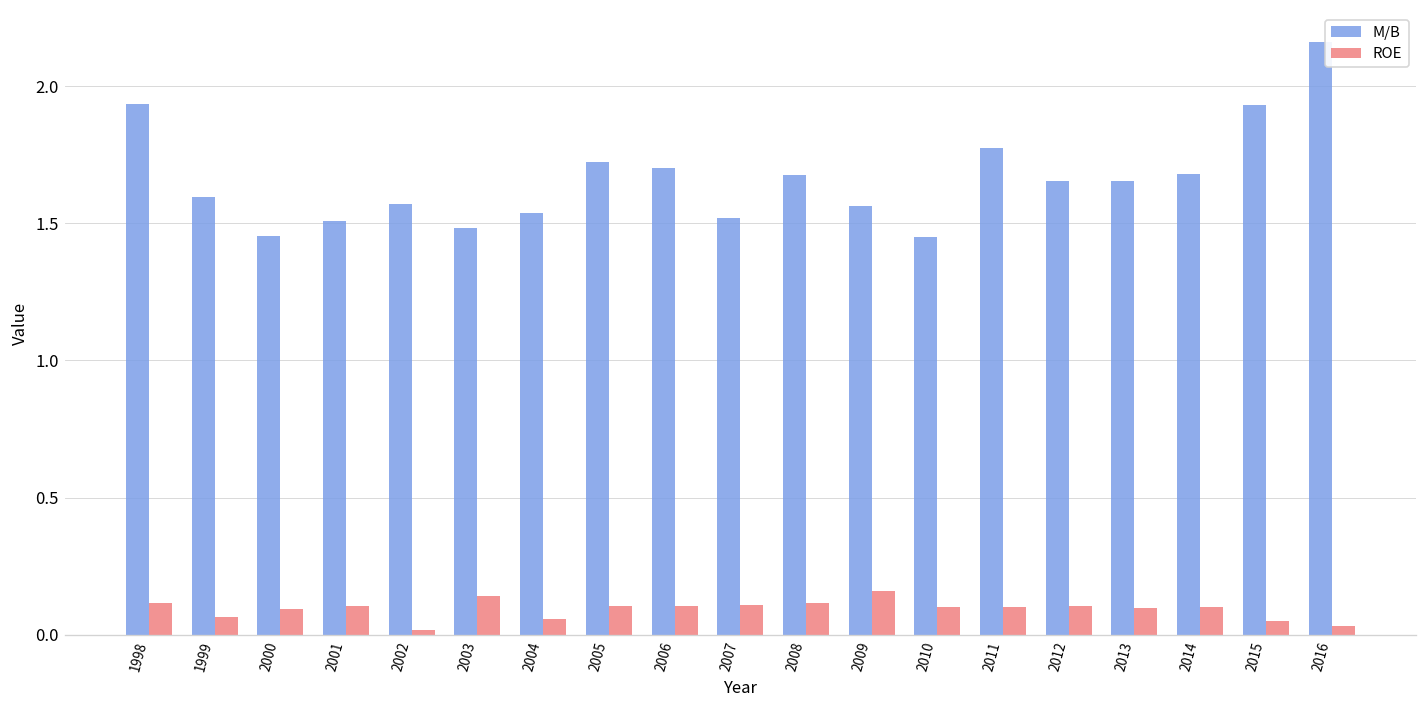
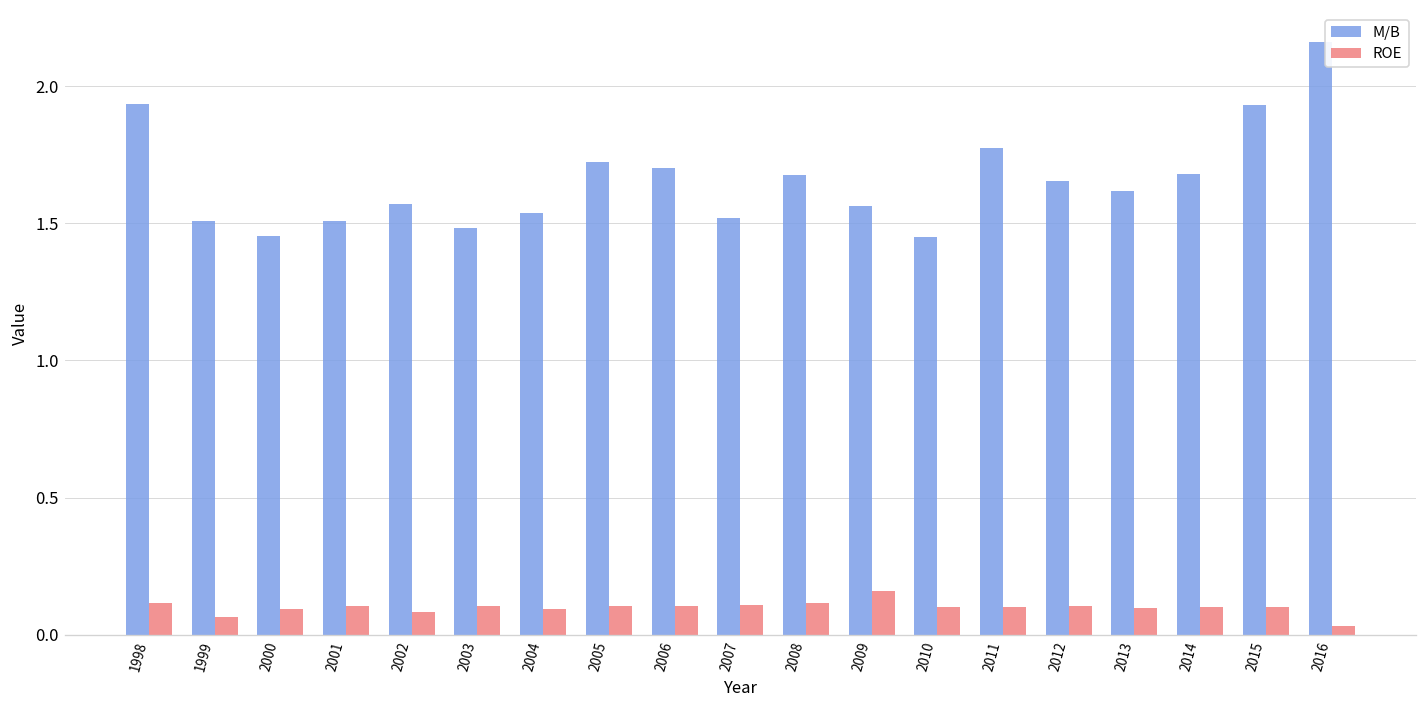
  {
    "M/B": {
      "1998": 1.93,
-     "1999": 1.60,
+     "1999": 1.51,
      "2000": 1.45,
      "2001": 1.51,
      "2002": 1.57,
      "2003": 1.48,
      "2004": 1.54,
      "2005": 1.72,
      "2006": 1.70,
      "2007": 1.52,
      "2008": 1.67,
      "2009": 1.56,
      "2010": 1.45,
      "2011": 1.77,
      "2012": 1.66,
-     "2013": 1.65,
+     "2013": 1.62,
      "2014": 1.68,
      "2015": 1.93,
      "2016": 2.16
    },
    "ROE": {
      "1998": 0.11,
      "1999": 0.06,
      "2000": 0.10,
      "2001": 0.10,
-     "2002": 0.02,
-     "2003": 0.14,
-     "2004": 0.06,
+     "2002": 0.08,
+     "2003": 0.10,
+     "2004": 0.10,
      "2005": 0.10,
      "2006": 0.11,
      "2007": 0.11,
      "2008": 0.12,
      "2009": 0.16,
      "2010": 0.10,
      "2011": 0.10,
      "2012": 0.11,
      "2013": 0.10,
      "2014": 0.10,
-     "2015": 0.05,
+     "2015": 0.10,
      "2016": 0.03
    }
  }
